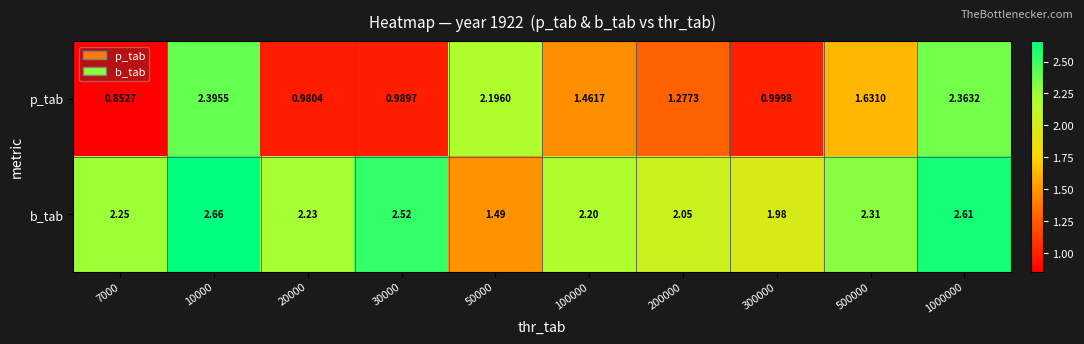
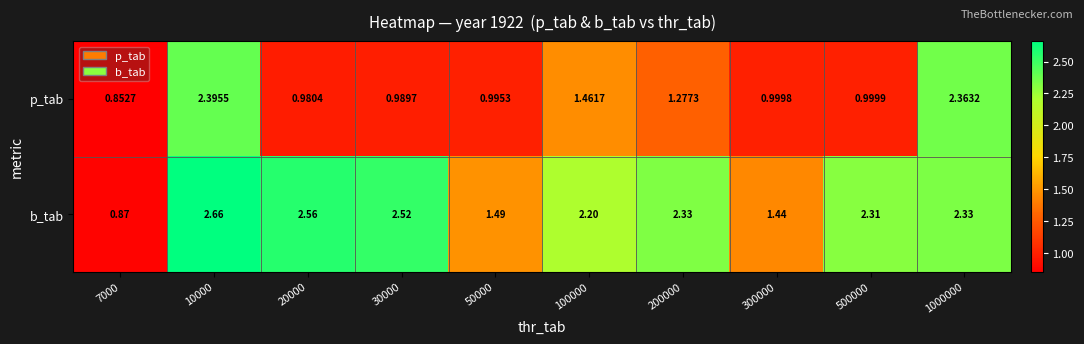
  {
    "p_tab": {
      "7000": 0.8527,
      "10000": 2.3955,
      "20000": 0.9804,
      "30000": 0.9897,
-     "50000": 2.1960,
+     "50000": 0.9953,
      "100000": 1.4617,
      "200000": 1.2773,
      "300000": 0.9998,
-     "500000": 1.6310,
+     "500000": 0.9999,
      "1000000": 2.3632
    },
    "b_tab": {
-     "7000": 2.25,
+     "7000": 0.87,
      "10000": 2.66,
-     "20000": 2.23,
+     "20000": 2.56,
      "30000": 2.52,
      "50000": 1.49,
      "100000": 2.20,
-     "200000": 2.05,
-     "300000": 1.98,
+     "200000": 2.33,
+     "300000": 1.44,
      "500000": 2.31,
-     "1000000": 2.61
+     "1000000": 2.33
    }
  }
